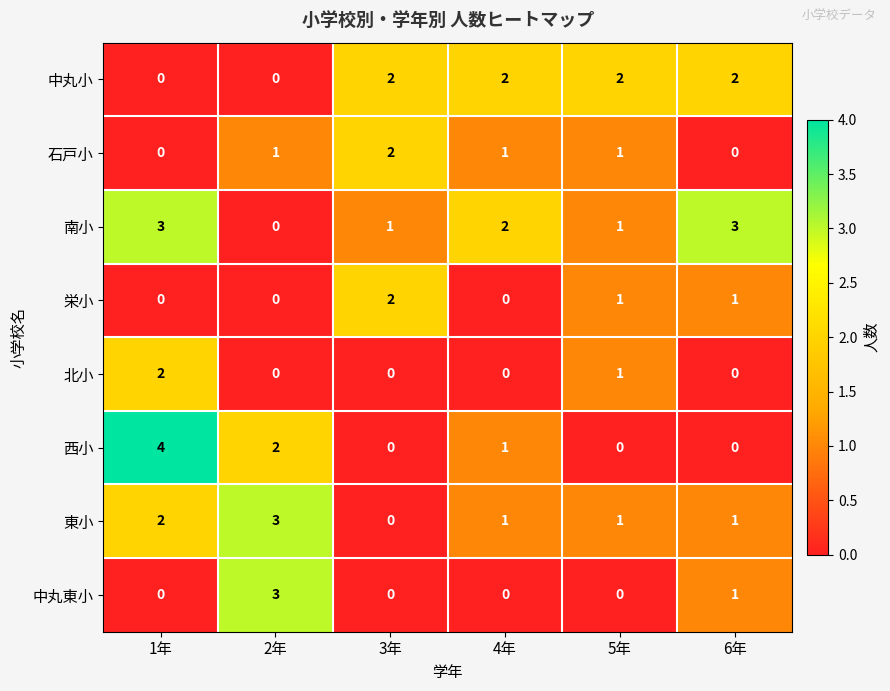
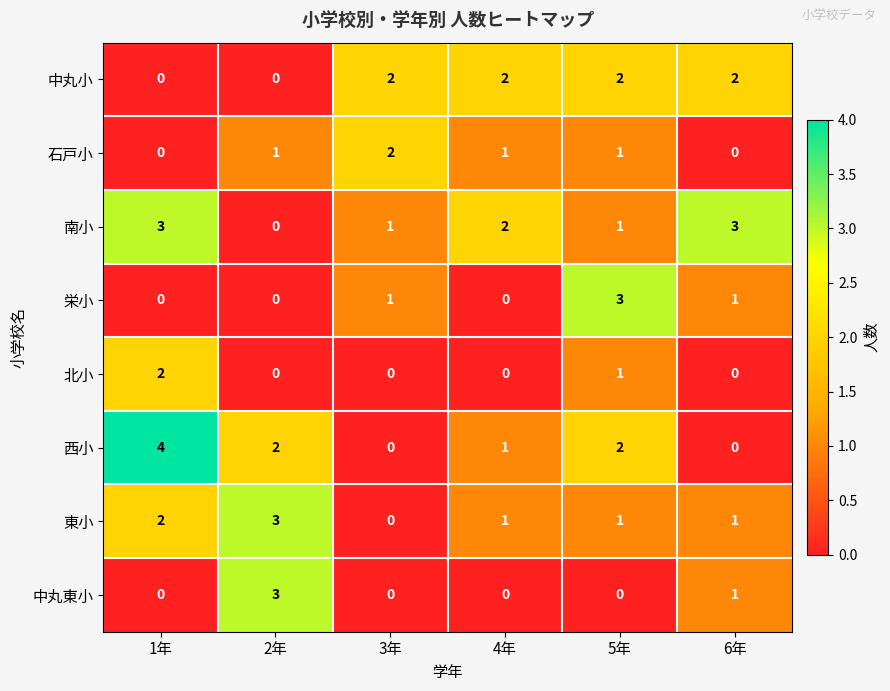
  {
    "中丸小": {
      "1年": 0,
      "2年": 0,
      "3年": 2,
      "4年": 2,
      "5年": 2,
      "6年": 2
    },
    "石戸小": {
      "1年": 0,
      "2年": 1,
      "3年": 2,
      "4年": 1,
      "5年": 1,
      "6年": 0
    },
    "南小": {
      "1年": 3,
      "2年": 0,
      "3年": 1,
      "4年": 2,
      "5年": 1,
      "6年": 3
    },
    "栄小": {
      "1年": 0,
      "2年": 0,
-     "3年": 2,
+     "3年": 1,
      "4年": 0,
-     "5年": 1,
+     "5年": 3,
      "6年": 1
    },
    "北小": {
      "1年": 2,
      "2年": 0,
      "3年": 0,
      "4年": 0,
      "5年": 1,
      "6年": 0
    },
    "西小": {
      "1年": 4,
      "2年": 2,
      "3年": 0,
      "4年": 1,
-     "5年": 0,
+     "5年": 2,
      "6年": 0
    },
    "東小": {
      "1年": 2,
      "2年": 3,
      "3年": 0,
      "4年": 1,
      "5年": 1,
      "6年": 1
    },
    "中丸東小": {
      "1年": 0,
      "2年": 3,
      "3年": 0,
      "4年": 0,
      "5年": 0,
      "6年": 1
    }
  }
